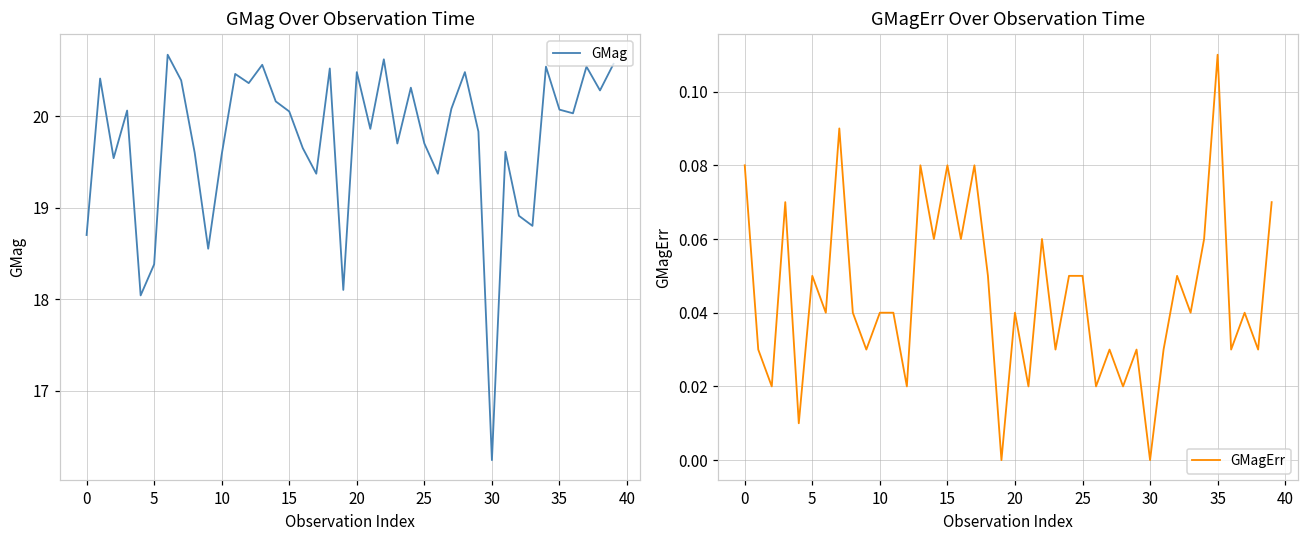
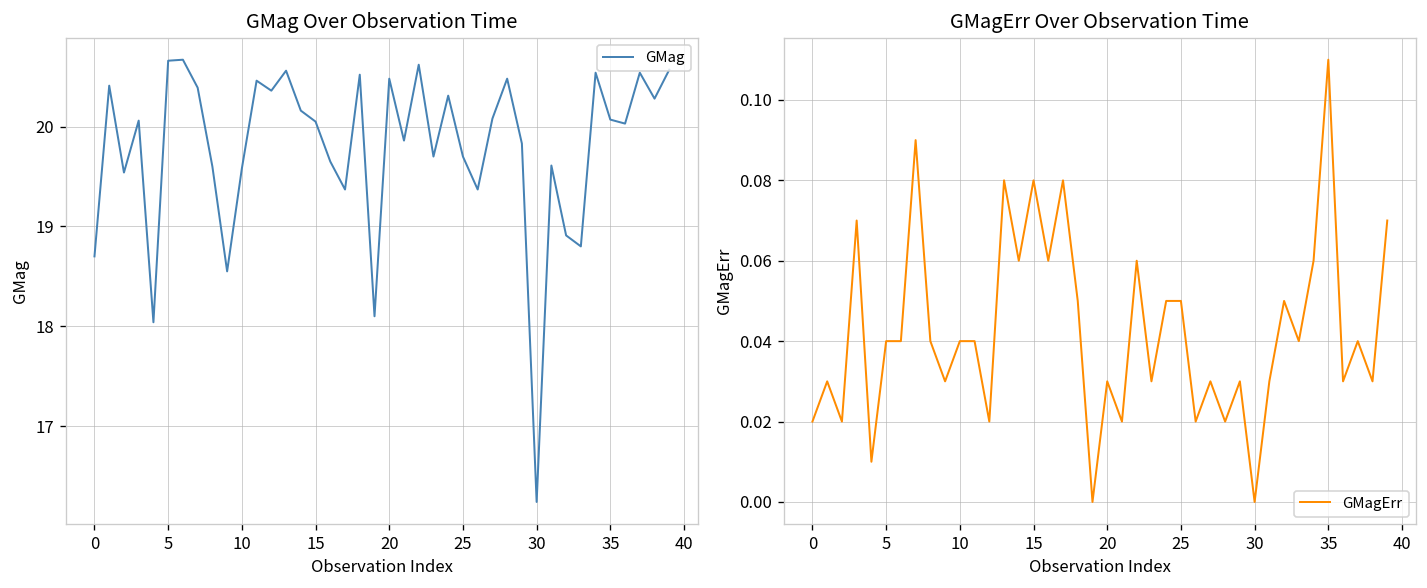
  {
    "GMag Over Observation Time": {
      "0": 18.7,
-     "5": 18.4,
+     "5": 20.7,
      "10": 19.6,
      "15": 20.1,
      "20": 20.5,
      "25": 19.7,
      "30": 16.2,
      "35": 20.1
    },
    "GMagErr Over Observation Time": {
-     "0": 0.08,
-     "5": 0.05,
+     "0": 0.02,
+     "5": 0.04,
      "10": 0.04,
      "15": 0.08,
-     "20": 0.04,
+     "20": 0.03,
      "25": 0.05,
      "30": 0.00,
      "35": 0.11
    }
  }
